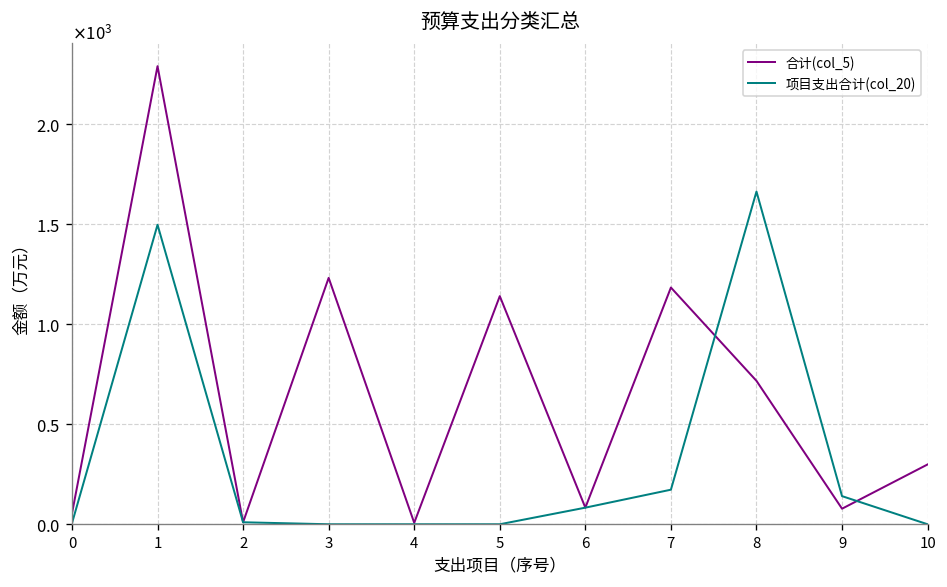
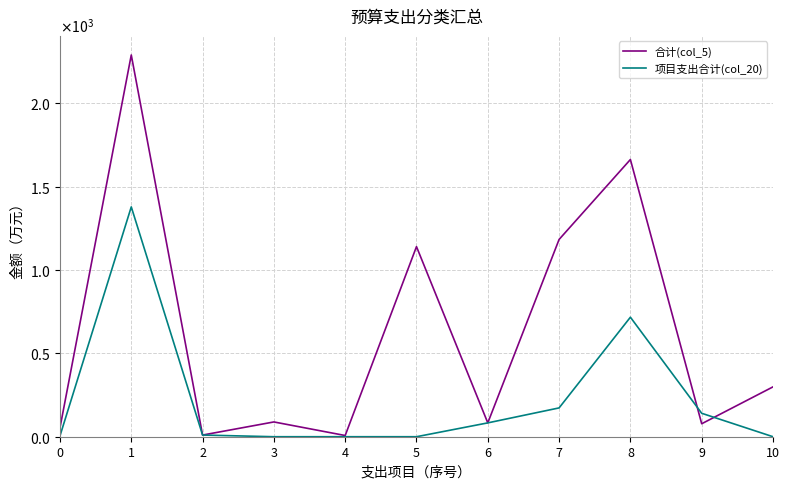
  {
    "合计(col_5)": {
      "0": 50,
      "1": 2290,
-     "3": 1230,
+     "3": 90,
      "5": 1140,
      "7": 1180,
-     "8": 720,
+     "8": 1660,
      "9": 80,
      "10": 300
    },
    "项目支出合计(col_20)": {
      "0": 10,
-     "1": 1500,
+     "1": 1380,
      "3": 0,
      "5": 0,
      "7": 170,
-     "8": 1660,
+     "8": 720,
      "9": 140,
      "10": 0
    }
  }
